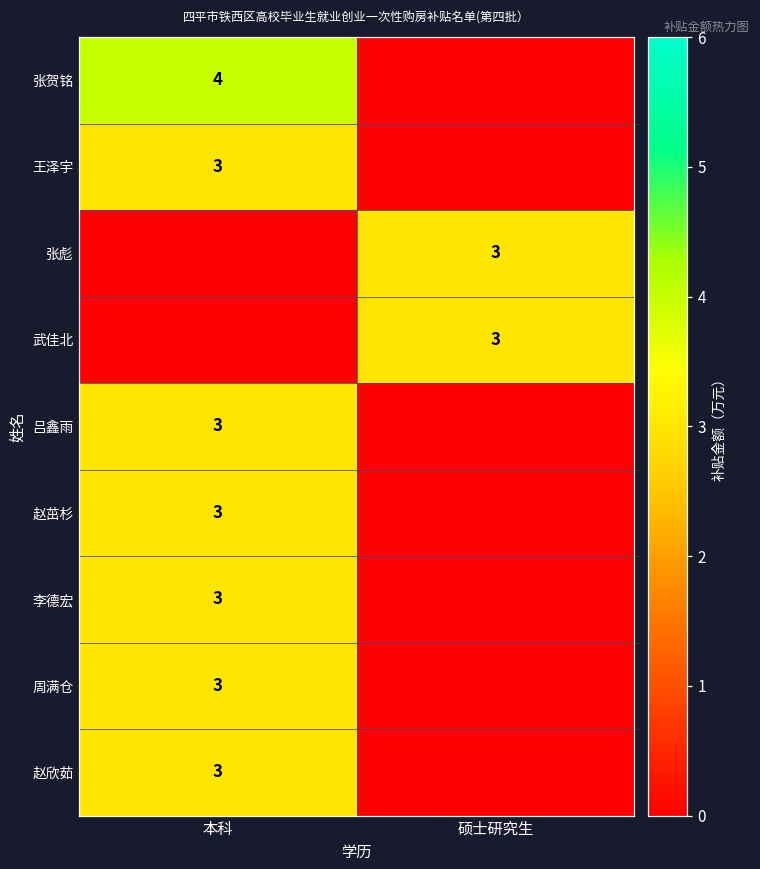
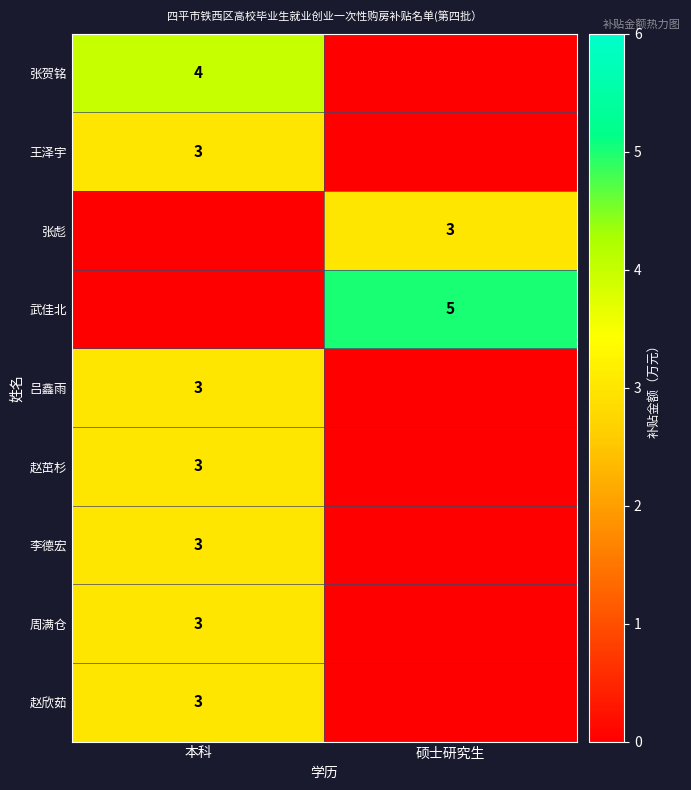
  {
    "张贺铭": {
      "本科": 4
    },
    "王泽宇": {
      "本科": 3
    },
    "张彪": {
      "硕士研究生": 3
    },
    "武佳北": {
-     "硕士研究生": 3
+     "硕士研究生": 5
    },
    "吕鑫雨": {
      "本科": 3
    },
    "赵茁杉": {
      "本科": 3
    },
    "李德宏": {
      "本科": 3
    },
    "周满仓": {
      "本科": 3
    },
    "赵欣茹": {
      "本科": 3
    }
  }
